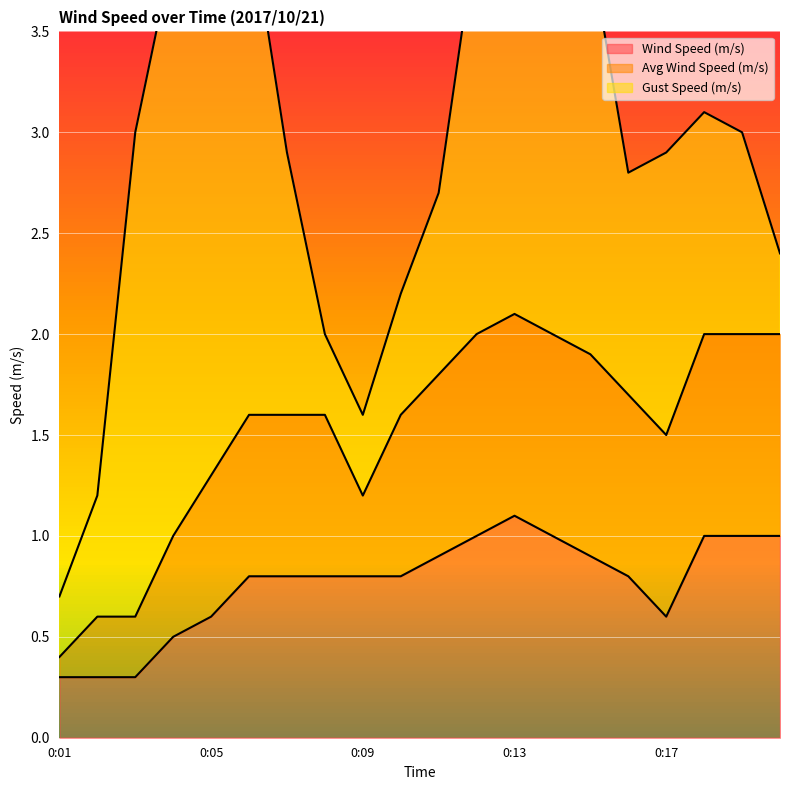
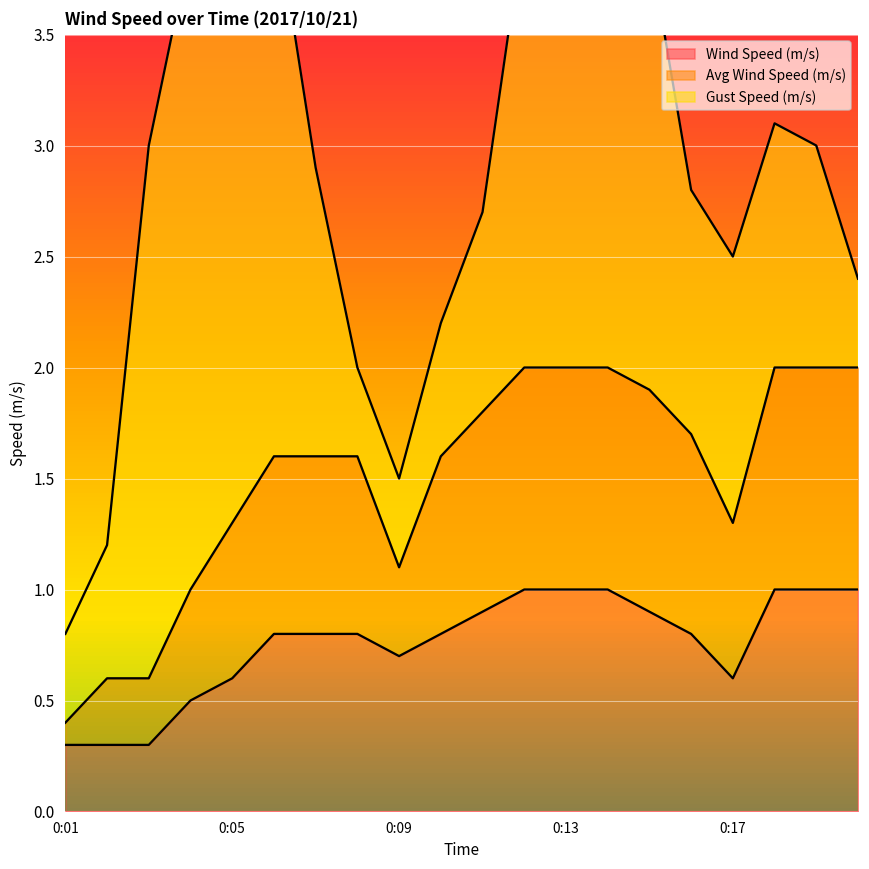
  {
    "Wind Speed (m/s)": {
      "0:01": 0.3,
      "0:05": 0.6,
-     "0:09": 0.8,
-     "0:13": 1.1,
+     "0:09": 0.7,
+     "0:13": 1.0,
      "0:17": 0.6
    },
    "Avg Wind Speed (m/s)": {
      "0:01": 0.1,
      "0:05": 0.7,
      "0:09": 0.4,
      "0:13": 1.0,
-     "0:17": 0.9
+     "0:17": 0.7
    },
    "Gust Speed (m/s)": {
-     "0:01": 0.3,
+     "0:01": 0.4,
      "0:09": 0.4,
-     "0:17": 1.4
+     "0:17": 1.2
    }
  }
